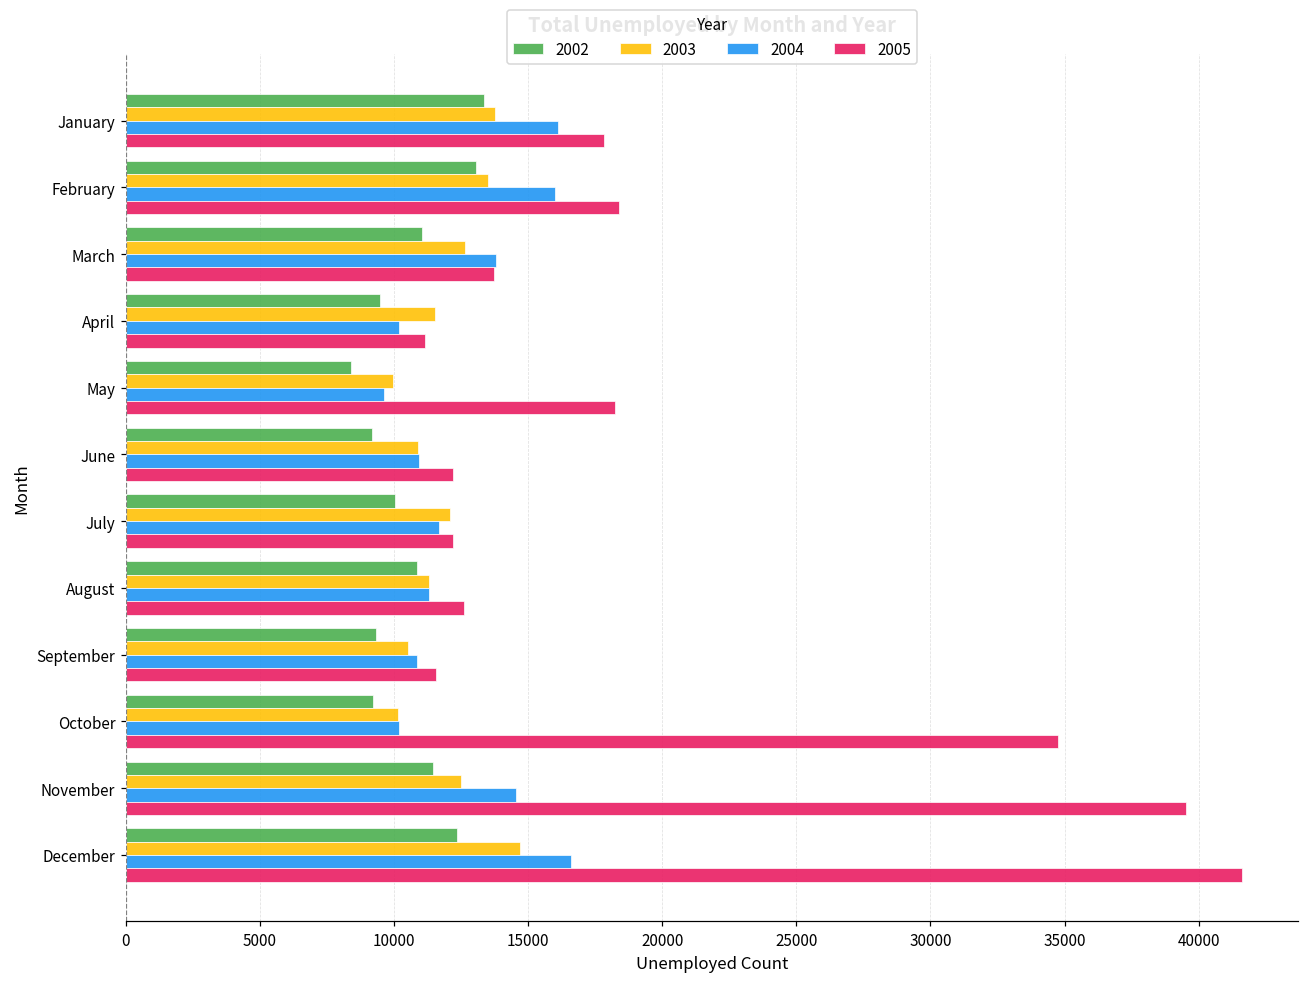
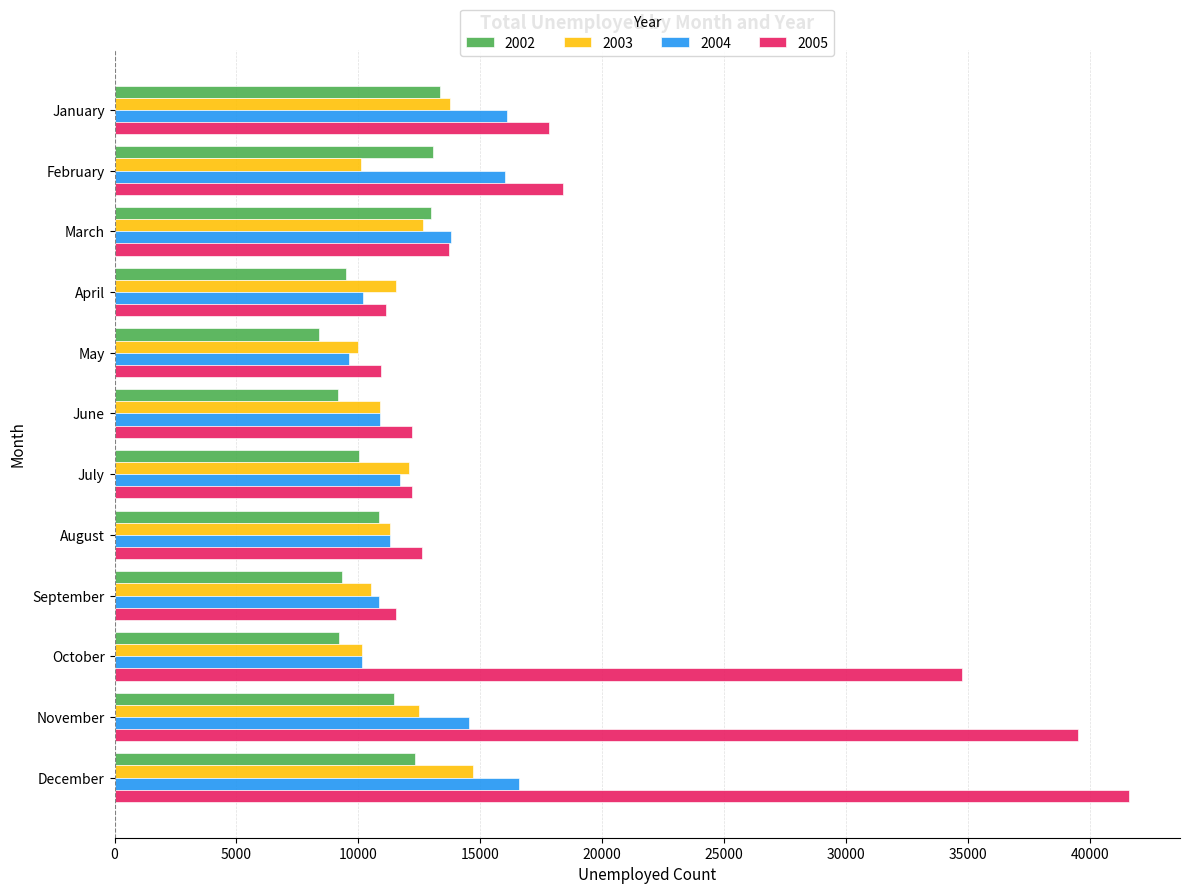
  {
    "2002": {
      "January": 13400,
      "February": 13100,
-     "March": 11000,
+     "March": 13000,
      "April": 9500,
      "May": 8400,
      "June": 9200,
      "July": 10000,
      "August": 10900,
      "September": 9300,
      "October": 9200,
      "November": 11500,
      "December": 12300
    },
    "2003": {
      "January": 13800,
-     "February": 13500,
+     "February": 10100,
      "March": 12700,
      "April": 11500,
      "May": 10000,
      "June": 10900,
      "July": 12100,
      "August": 11300,
      "September": 10500,
      "October": 10100,
      "November": 12500,
      "December": 14700
    },
    "2004": {
      "January": 16100,
      "February": 16000,
      "March": 13800,
      "April": 10200,
      "May": 9600,
      "June": 10900,
      "July": 11700,
      "August": 11300,
      "September": 10800,
      "October": 10200,
      "November": 14500,
      "December": 16600
    },
    "2005": {
      "January": 17800,
      "February": 18400,
      "March": 13700,
      "April": 11100,
-     "May": 18200,
+     "May": 10900,
      "June": 12200,
      "July": 12200,
      "August": 12600,
      "September": 11500,
      "October": 34800,
      "November": 39500,
      "December": 41600
    }
  }
